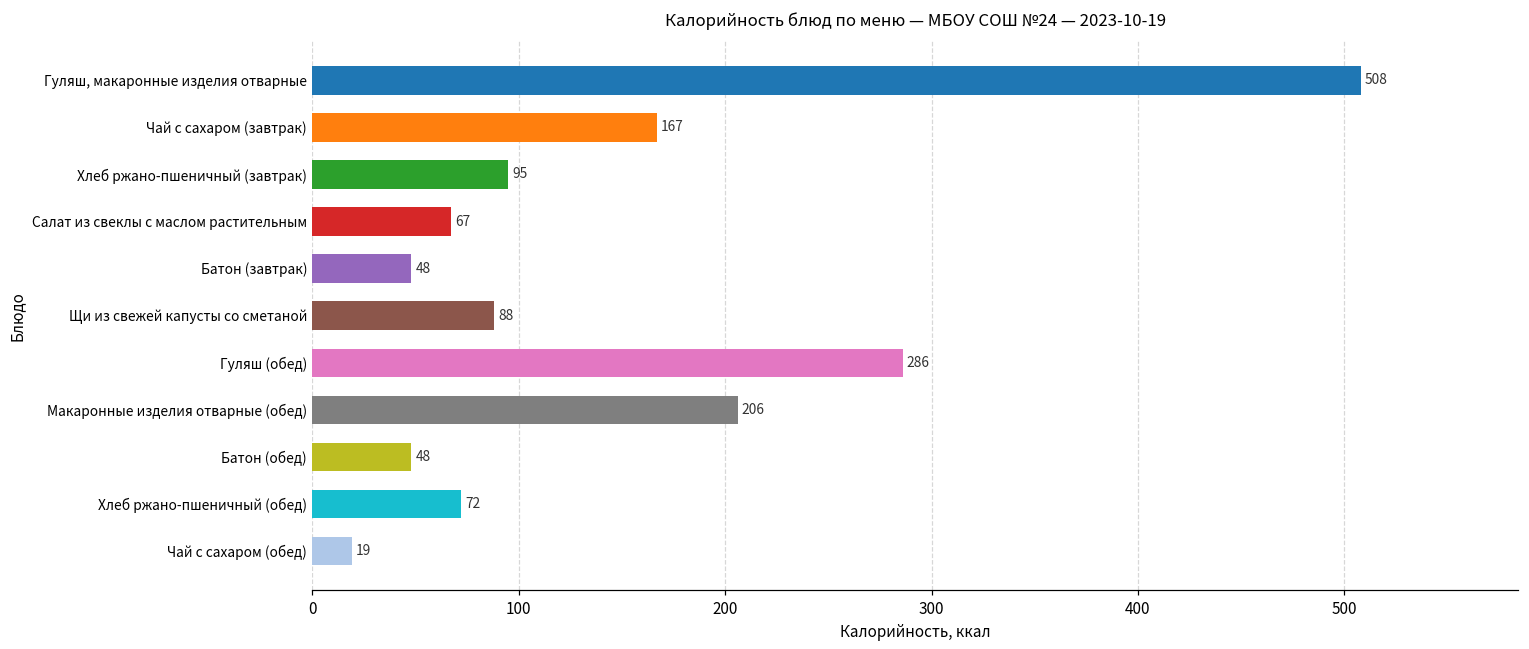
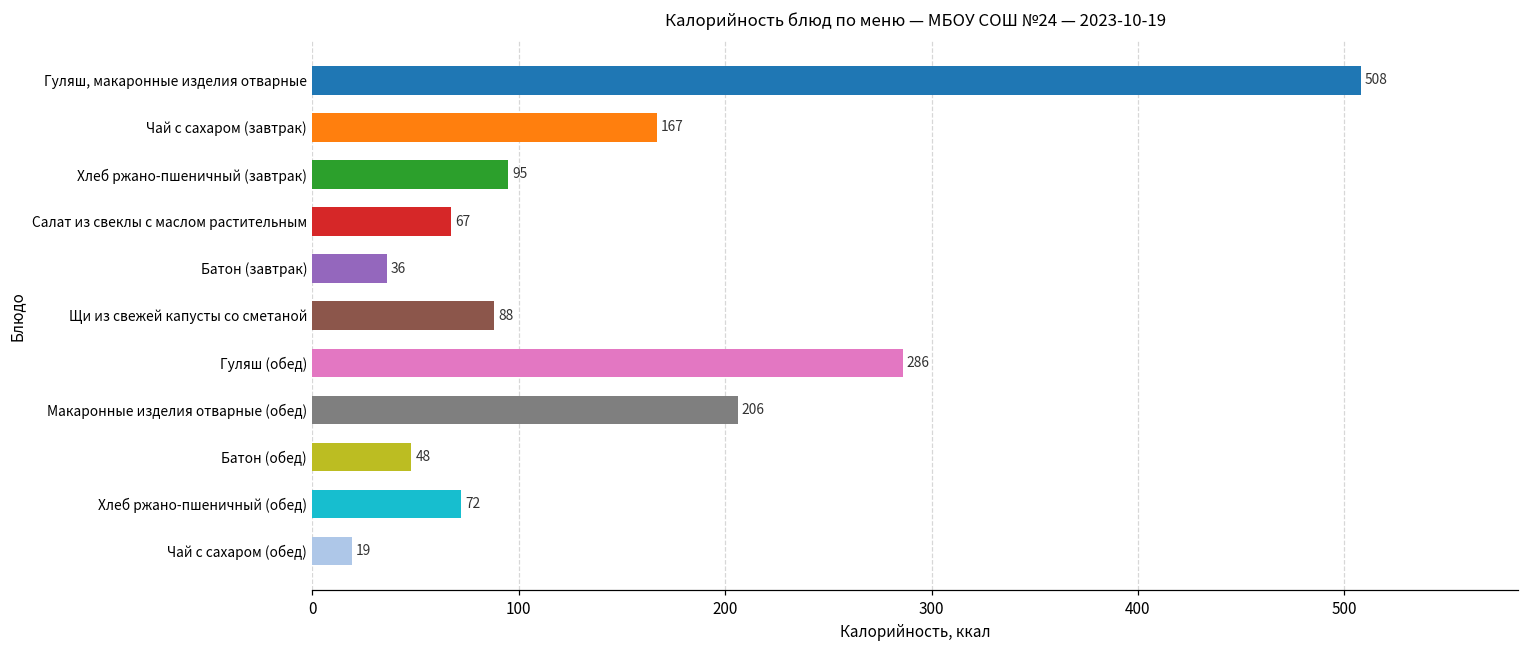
  {
    "Гуляш, макаронные изделия отварные": 508,
    "Чай с сахаром (завтрак)": 167,
    "Хлеб ржано-пшеничный (завтрак)": 95,
    "Салат из свеклы с маслом растительным": 67,
-   "Батон (завтрак)": 48,
+   "Батон (завтрак)": 36,
    "Щи из свежей капусты со сметаной": 88,
    "Гуляш (обед)": 286,
    "Макаронные изделия отварные (обед)": 206,
    "Батон (обед)": 48,
    "Хлеб ржано-пшеничный (обед)": 72,
    "Чай с сахаром (обед)": 19
  }
